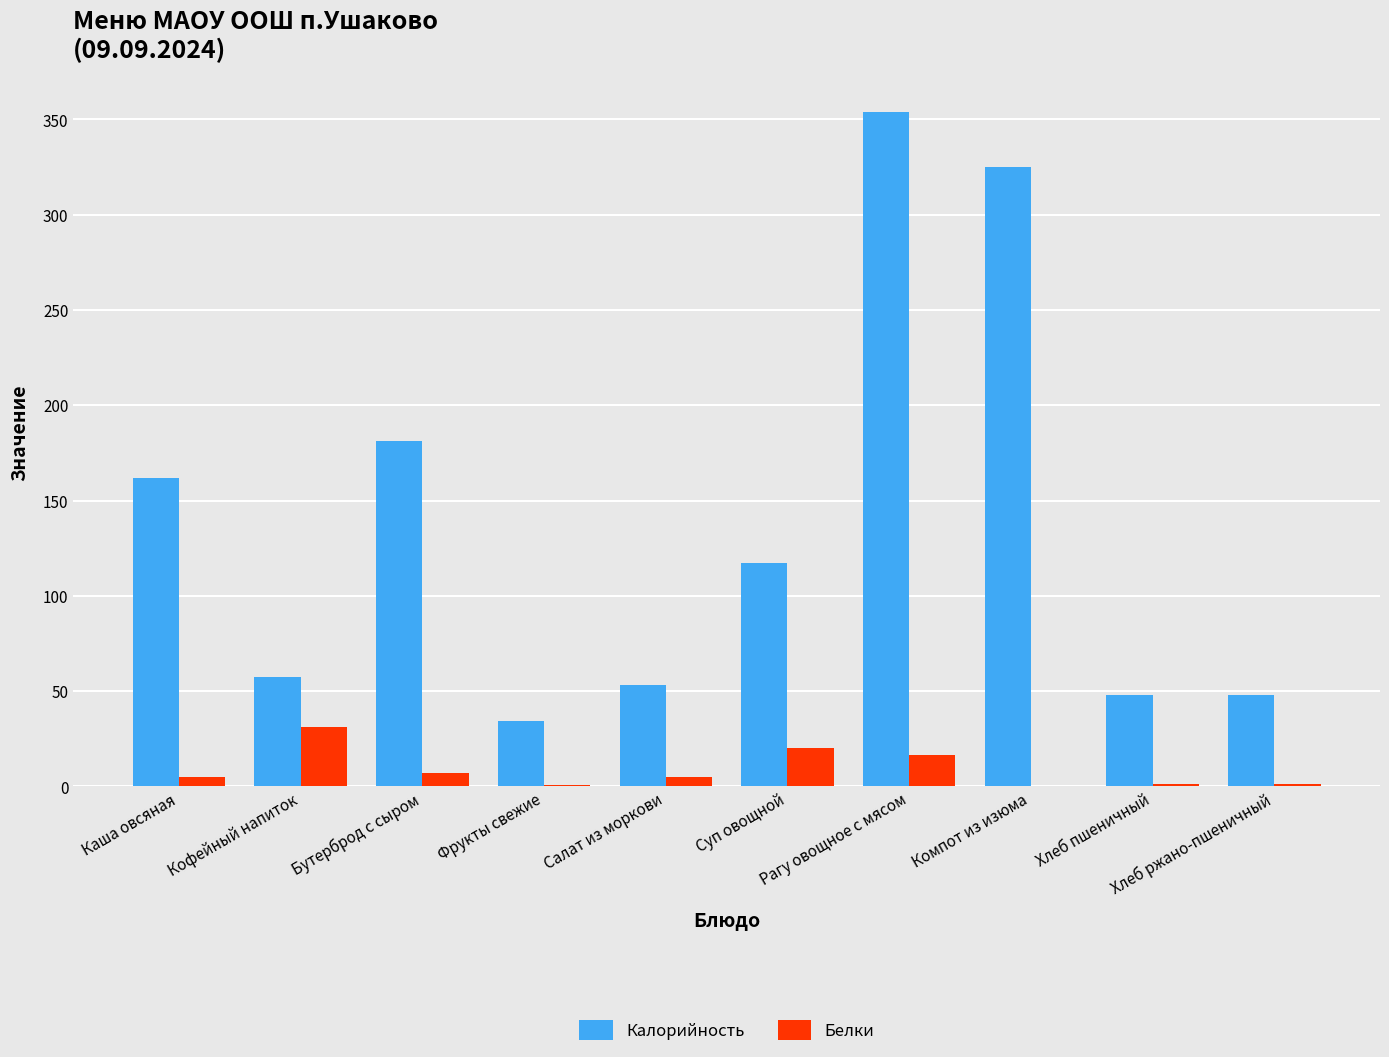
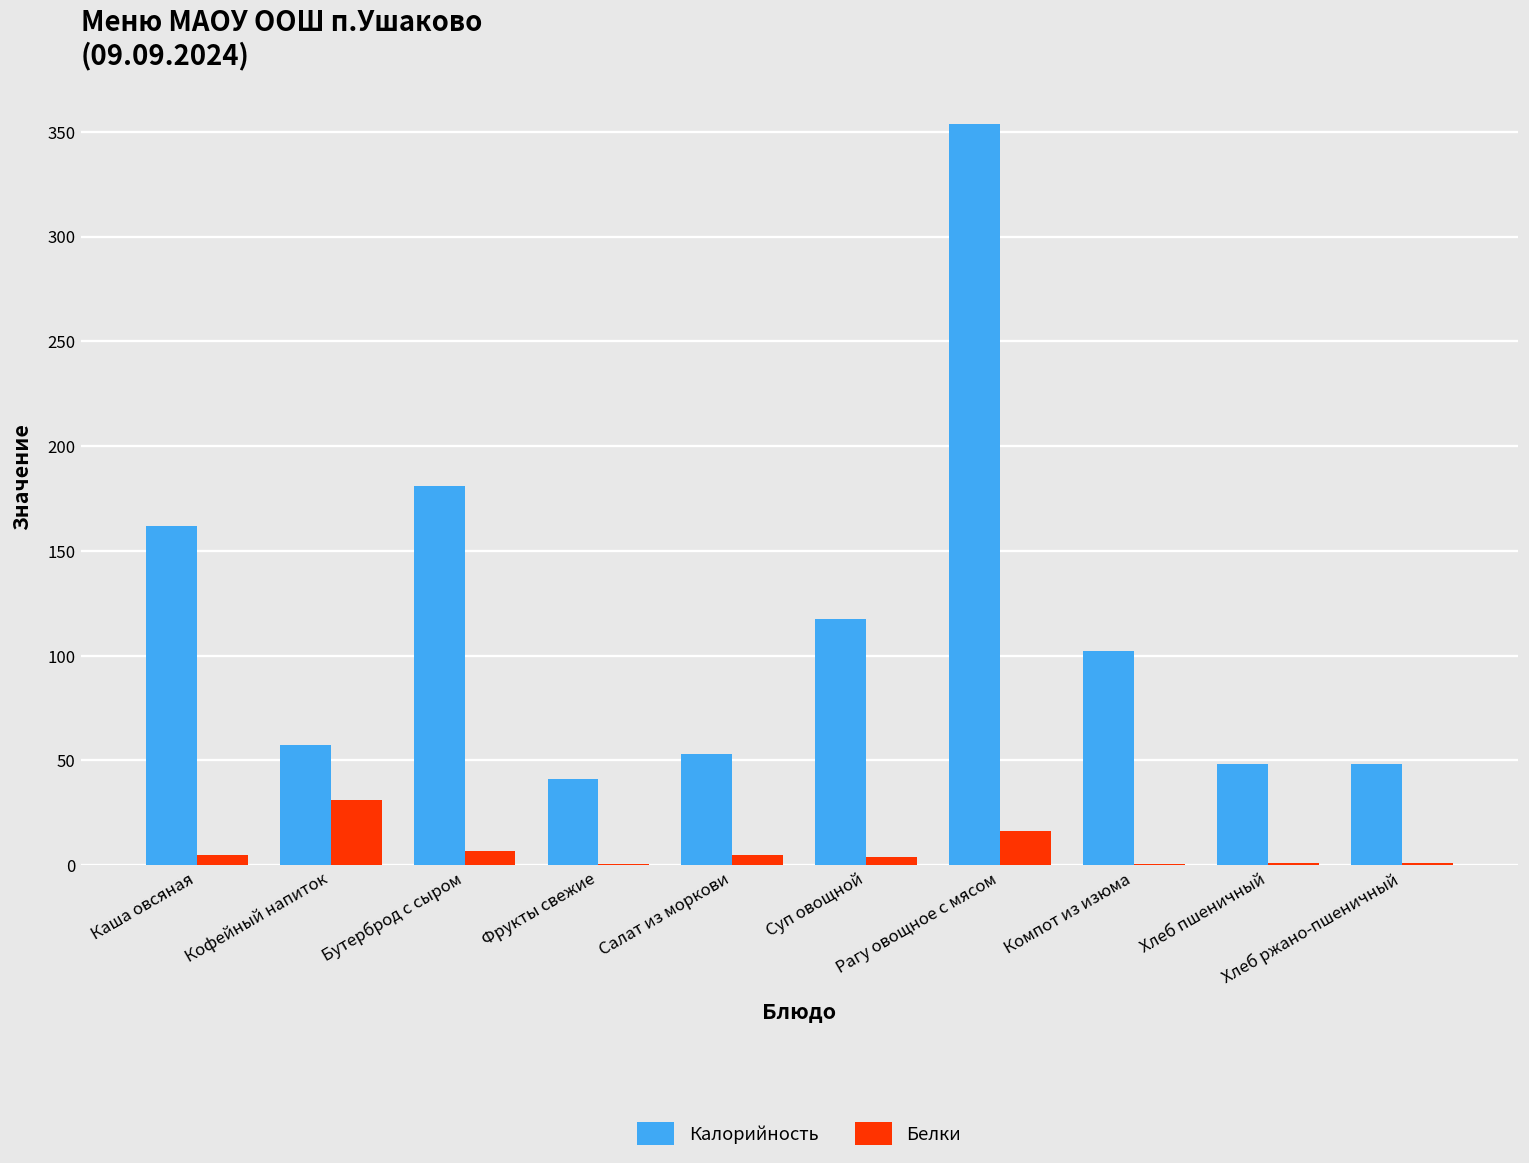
  {
    "Калорийность": {
      "Каша овсяная": 162,
      "Кофейный напиток": 58,
      "Бутерброд с сыром": 181,
-     "Фрукты свежие": 34,
+     "Фрукты свежие": 41,
      "Салат из моркови": 53,
      "Суп овощной": 117,
      "Рагу овощное с мясом": 354,
-     "Компот из изюма": 325,
+     "Компот из изюма": 102,
      "Хлеб пшеничный": 48,
      "Хлеб ржано-пшеничный": 48
    },
    "Белки": {
      "Каша овсяная": 5,
      "Кофейный напиток": 31,
      "Бутерброд с сыром": 7,
      "Салат из моркови": 5,
-     "Суп овощной": 20,
+     "Суп овощной": 4,
      "Рагу овощное с мясом": 16
    }
  }
